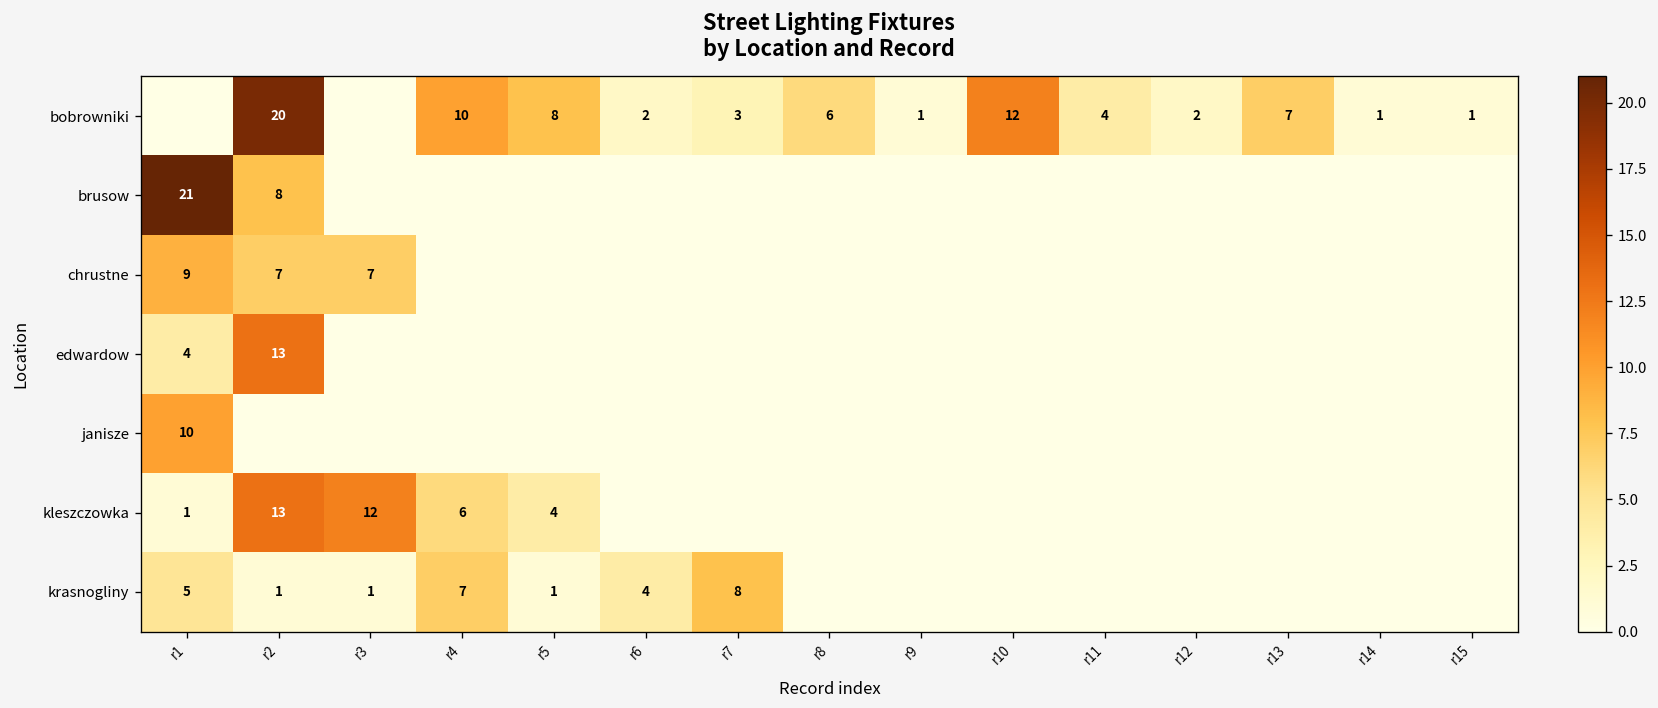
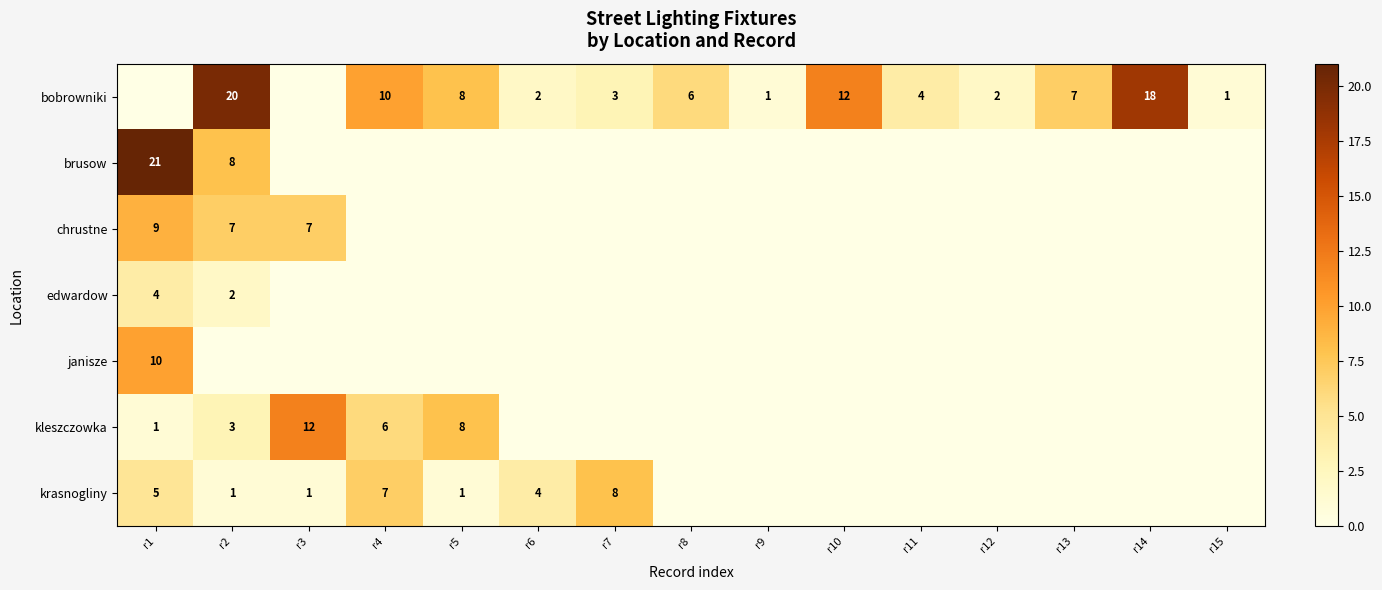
  {
    "bobrowniki": {
      "r2": 20,
      "r4": 10,
      "r5": 8,
      "r6": 2,
      "r7": 3,
      "r8": 6,
      "r9": 1,
      "r10": 12,
      "r11": 4,
      "r12": 2,
      "r13": 7,
-     "r14": 1,
+     "r14": 18,
      "r15": 1
    },
    "brusow": {
      "r1": 21,
      "r2": 8
    },
    "chrustne": {
      "r1": 9,
      "r2": 7,
      "r3": 7
    },
    "edwardow": {
      "r1": 4,
-     "r2": 13
+     "r2": 2
    },
    "janisze": {
      "r1": 10
    },
    "kleszczowka": {
      "r1": 1,
-     "r2": 13,
+     "r2": 3,
      "r3": 12,
      "r4": 6,
-     "r5": 4
+     "r5": 8
    },
    "krasnogliny": {
      "r1": 5,
      "r2": 1,
      "r3": 1,
      "r4": 7,
      "r5": 1,
      "r6": 4,
      "r7": 8
    }
  }
